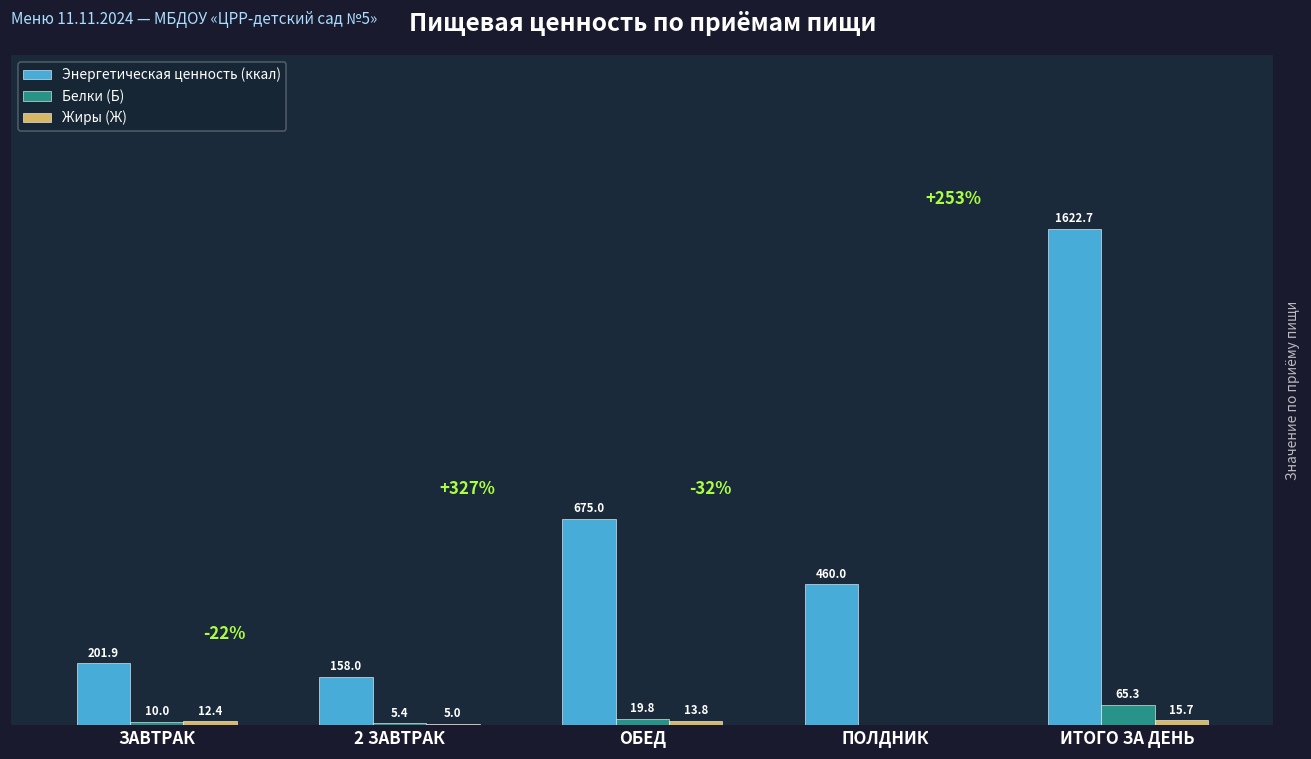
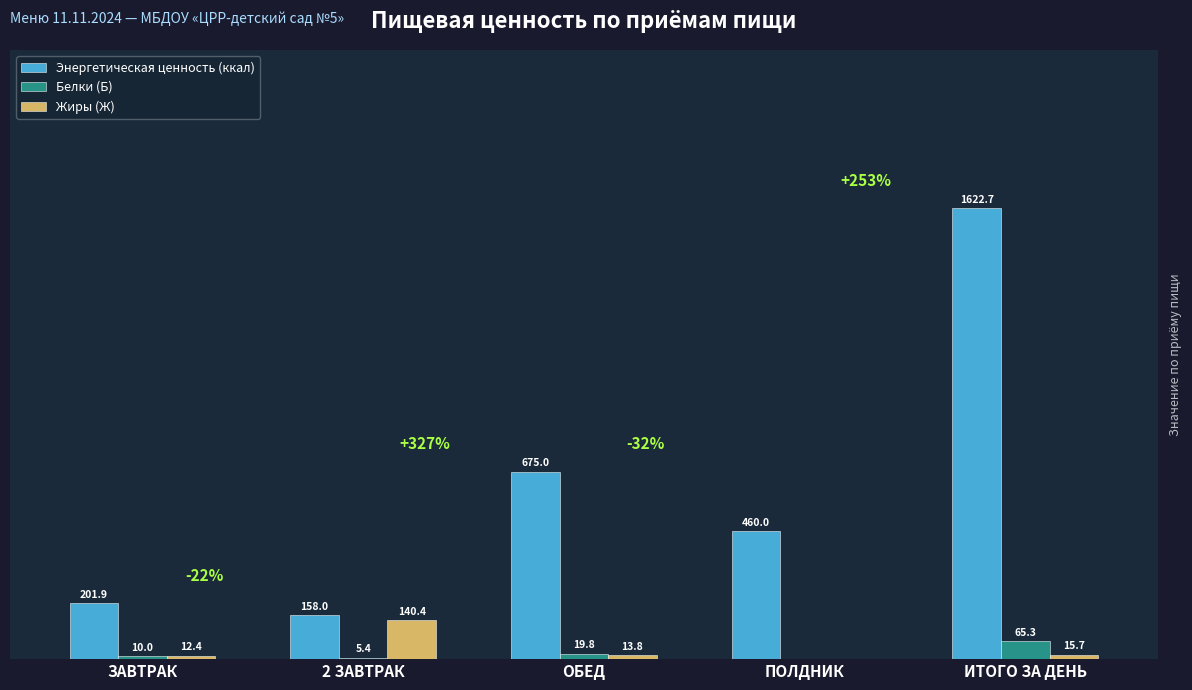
  {
    "Энергетическая ценность (ккал)": {
      "ЗАВТРАК": 201.9,
      "2 ЗАВТРАК": 158.0,
      "ОБЕД": 675.0,
      "ПОЛДНИК": 460.0,
      "ИТОГО ЗА ДЕНЬ": 1622.7
    },
    "Белки (Б)": {
      "ЗАВТРАК": 10.0,
      "2 ЗАВТРАК": 5.4,
      "ОБЕД": 19.8,
      "ИТОГО ЗА ДЕНЬ": 65.3
    },
    "Жиры (Ж)": {
      "ЗАВТРАК": 12.4,
-     "2 ЗАВТРАК": 5.0,
+     "2 ЗАВТРАК": 140.4,
      "ОБЕД": 13.8,
      "ИТОГО ЗА ДЕНЬ": 15.7
    }
  }
